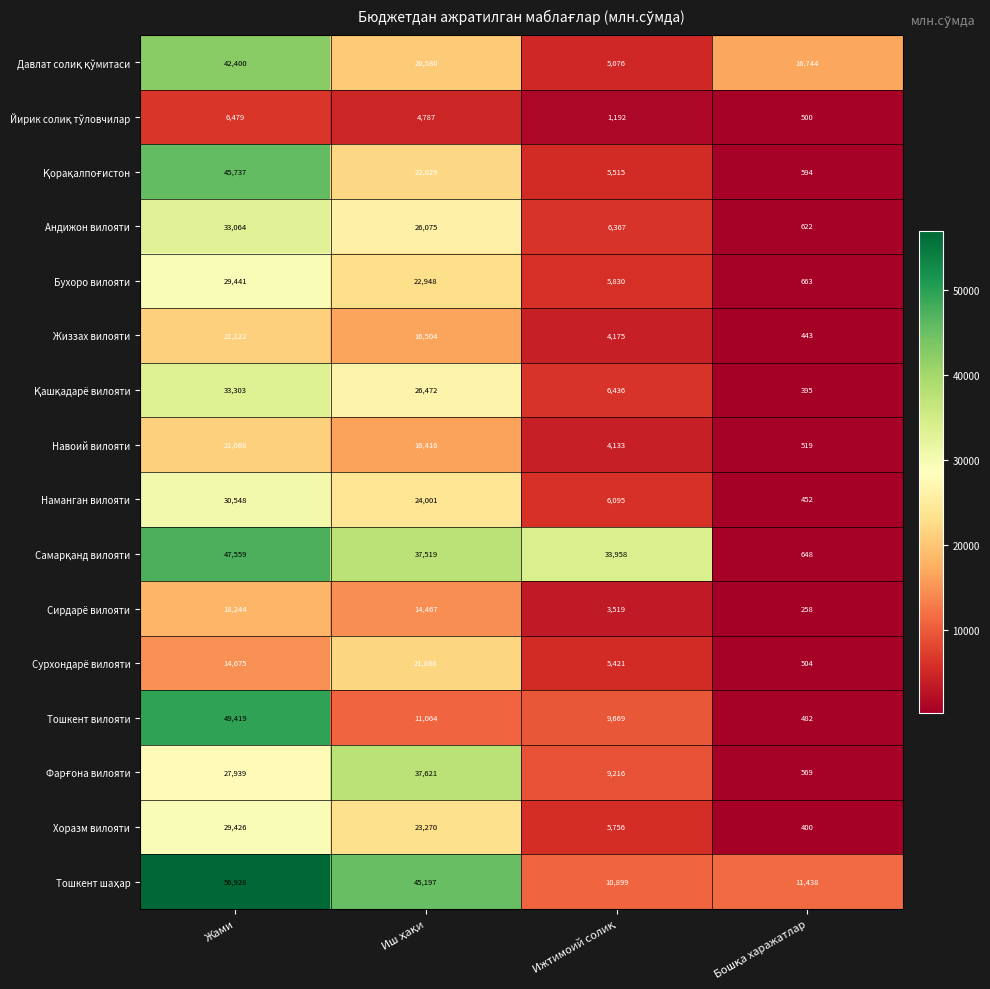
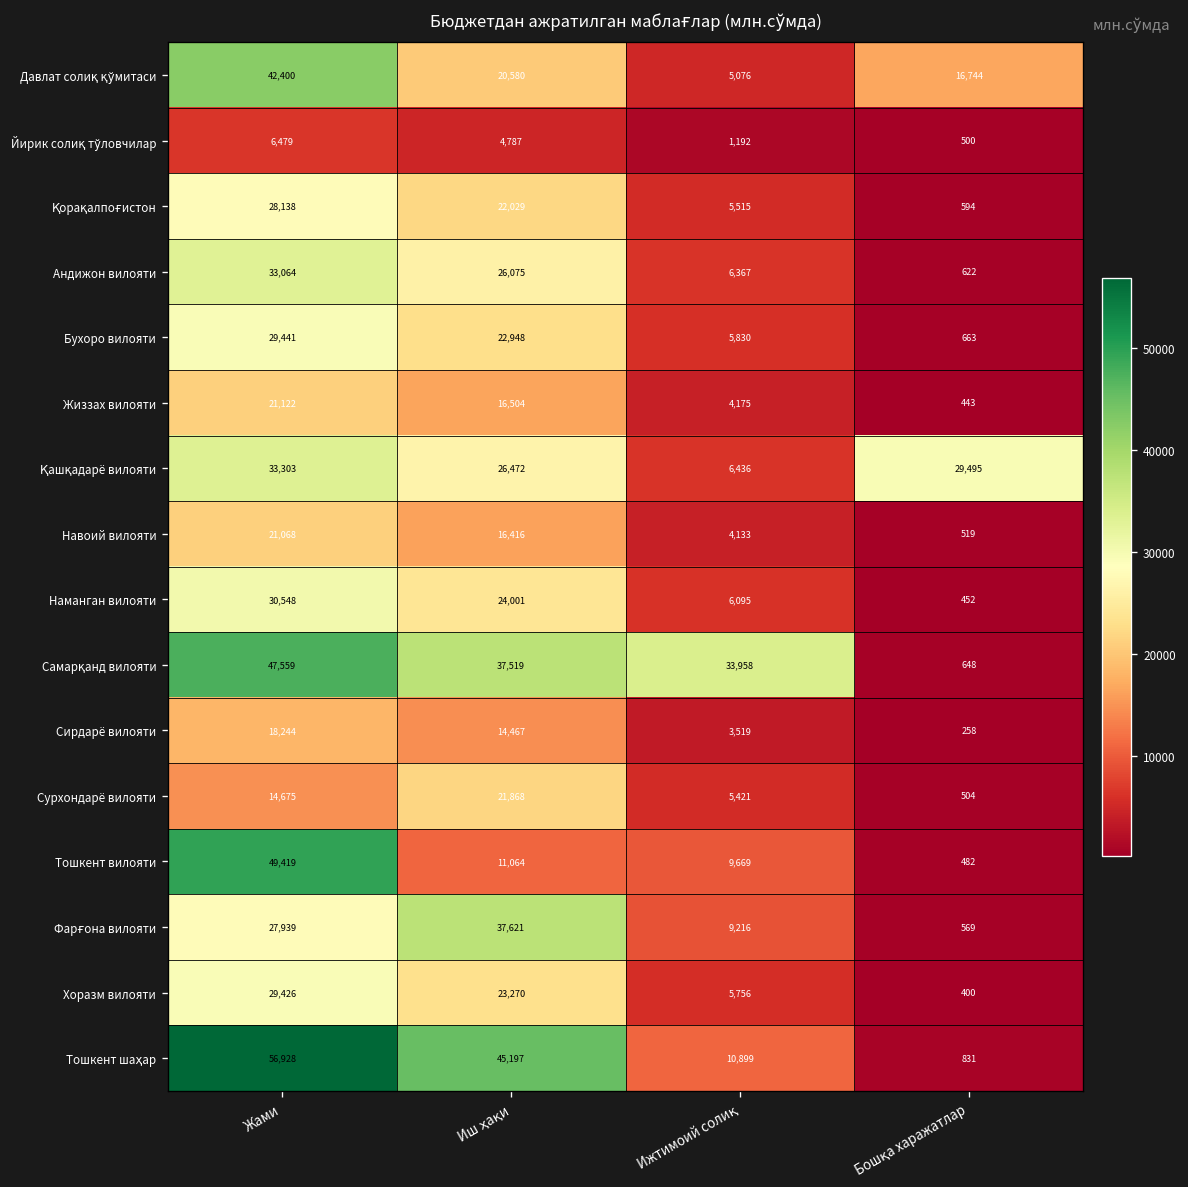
  {
    "Давлат солиқ қўмитаси": {
      "Жами": "42,400",
      "Иш ҳақи": "20,580",
      "Ижтимоий солиқ": "5,076",
      "Бошқа харажатлар": "16,744"
    },
    "Йирик солиқ тўловчилар": {
      "Жами": "6,479",
      "Иш ҳақи": "4,787",
      "Ижтимоий солиқ": "1,192",
      "Бошқа харажатлар": "500"
    },
    "Қорақалпоғистон": {
-     "Жами": "45,737",
+     "Жами": "28,138",
      "Иш ҳақи": "22,029",
      "Ижтимоий солиқ": "5,515",
      "Бошқа харажатлар": "594"
    },
    "Андижон вилояти": {
      "Жами": "33,064",
      "Иш ҳақи": "26,075",
      "Ижтимоий солиқ": "6,367",
      "Бошқа харажатлар": "622"
    },
    "Бухоро вилояти": {
      "Жами": "29,441",
      "Иш ҳақи": "22,948",
      "Ижтимоий солиқ": "5,830",
      "Бошқа харажатлар": "663"
    },
    "Жиззах вилояти": {
      "Жами": "21,122",
      "Иш ҳақи": "16,504",
      "Ижтимоий солиқ": "4,175",
      "Бошқа харажатлар": "443"
    },
    "Қашқадарё вилояти": {
      "Жами": "33,303",
      "Иш ҳақи": "26,472",
      "Ижтимоий солиқ": "6,436",
-     "Бошқа харажатлар": "395"
+     "Бошқа харажатлар": "29,495"
    },
    "Навоий вилояти": {
      "Жами": "21,068",
      "Иш ҳақи": "16,416",
      "Ижтимоий солиқ": "4,133",
      "Бошқа харажатлар": "519"
    },
    "Наманган вилояти": {
      "Жами": "30,548",
      "Иш ҳақи": "24,001",
      "Ижтимоий солиқ": "6,095",
      "Бошқа харажатлар": "452"
    },
    "Самарқанд вилояти": {
      "Жами": "47,559",
      "Иш ҳақи": "37,519",
      "Ижтимоий солиқ": "33,958",
      "Бошқа харажатлар": "648"
    },
    "Сирдарё вилояти": {
      "Жами": "18,244",
      "Иш ҳақи": "14,467",
      "Ижтимоий солиқ": "3,519",
      "Бошқа харажатлар": "258"
    },
    "Сурхондарё вилояти": {
      "Жами": "14,675",
      "Иш ҳақи": "21,868",
      "Ижтимоий солиқ": "5,421",
      "Бошқа харажатлар": "504"
    },
    "Тошкент вилояти": {
      "Жами": "49,419",
      "Иш ҳақи": "11,064",
      "Ижтимоий солиқ": "9,669",
      "Бошқа харажатлар": "482"
    },
    "Фарғона вилояти": {
      "Жами": "27,939",
      "Иш ҳақи": "37,621",
      "Ижтимоий солиқ": "9,216",
      "Бошқа харажатлар": "569"
    },
    "Хоразм вилояти": {
      "Жами": "29,426",
      "Иш ҳақи": "23,270",
      "Ижтимоий солиқ": "5,756",
      "Бошқа харажатлар": "400"
    },
    "Тошкент шаҳар": {
      "Жами": "56,928",
      "Иш ҳақи": "45,197",
      "Ижтимоий солиқ": "10,899",
-     "Бошқа харажатлар": "11,438"
+     "Бошқа харажатлар": "831"
    }
  }
